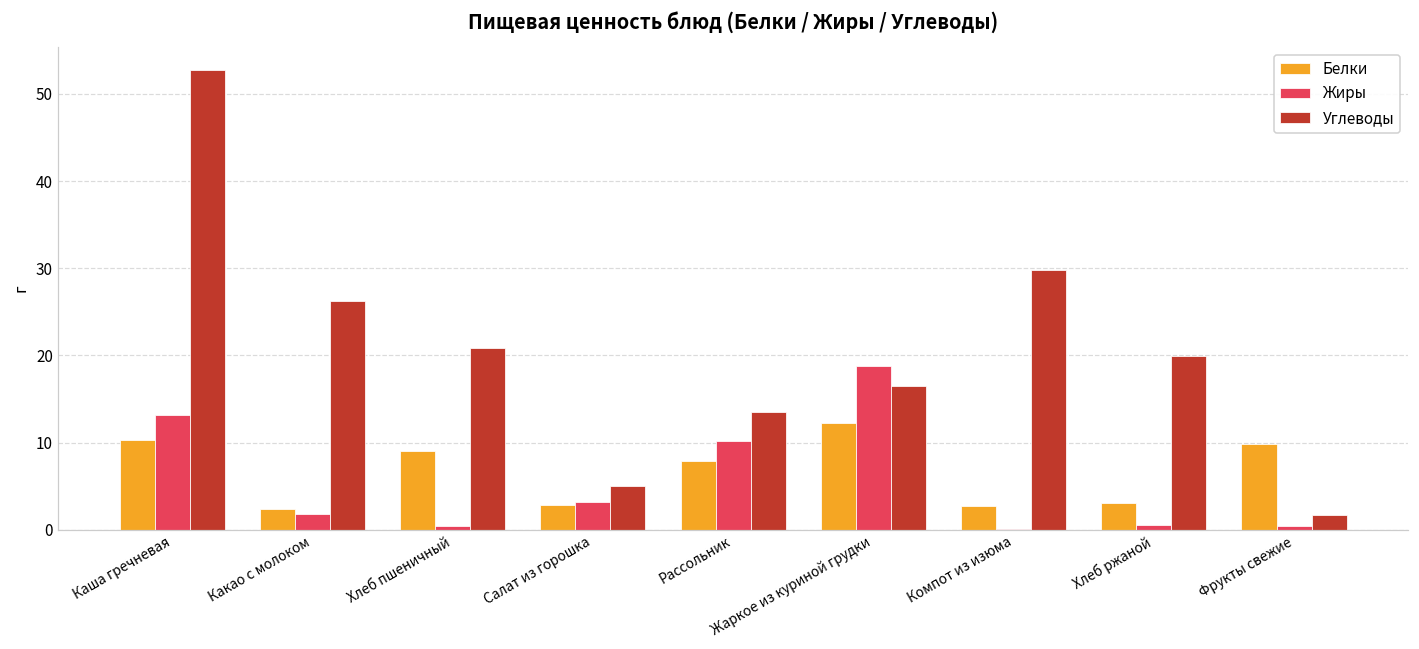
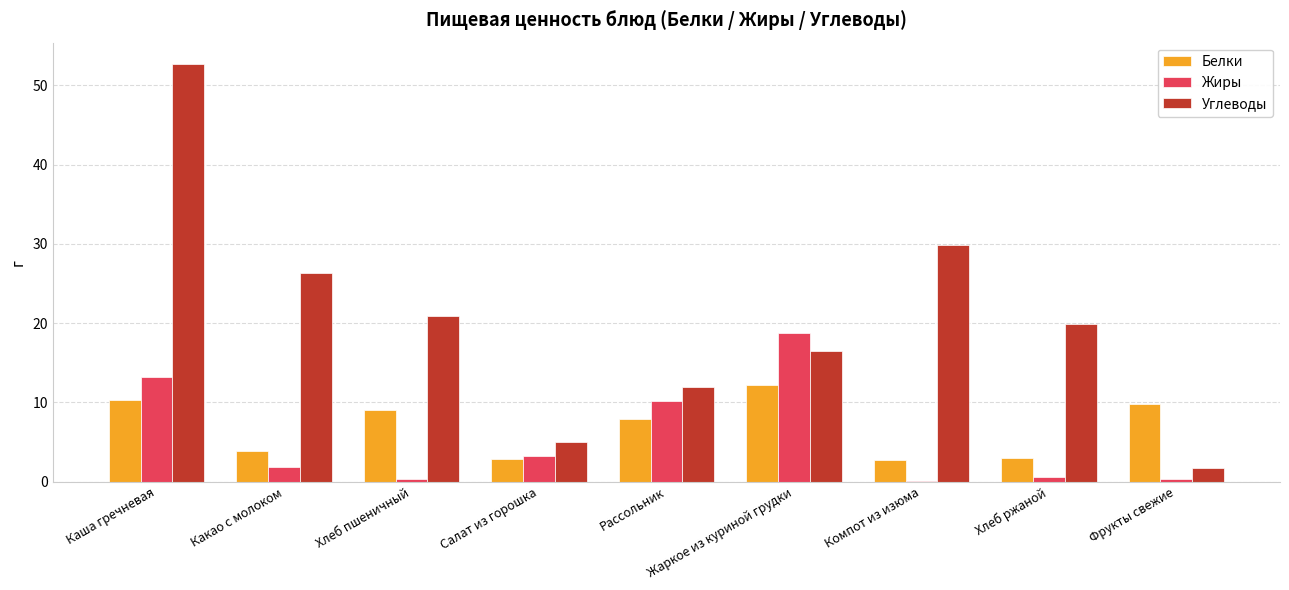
  {
    "Белки": {
      "Каша гречневая": 10,
-     "Какао с молоком": 2,
+     "Какао с молоком": 4,
      "Хлеб пшеничный": 9,
      "Салат из горошка": 3,
      "Рассольник": 8,
      "Жаркое из куриной грудки": 12,
      "Компот из изюма": 3,
      "Хлеб ржаной": 3,
      "Фрукты свежие": 10
    },
    "Жиры": {
      "Каша гречневая": 13,
      "Какао с молоком": 2,
      "Хлеб пшеничный": 0,
      "Салат из горошка": 3,
      "Рассольник": 10,
      "Жаркое из куриной грудки": 19,
      "Хлеб ржаной": 1,
      "Фрукты свежие": 0
    },
    "Углеводы": {
      "Каша гречневая": 53,
      "Какао с молоком": 26,
      "Хлеб пшеничный": 21,
      "Салат из горошка": 5,
-     "Рассольник": 14,
+     "Рассольник": 12,
      "Жаркое из куриной грудки": 16,
      "Компот из изюма": 30,
      "Хлеб ржаной": 20,
      "Фрукты свежие": 2
    }
  }
